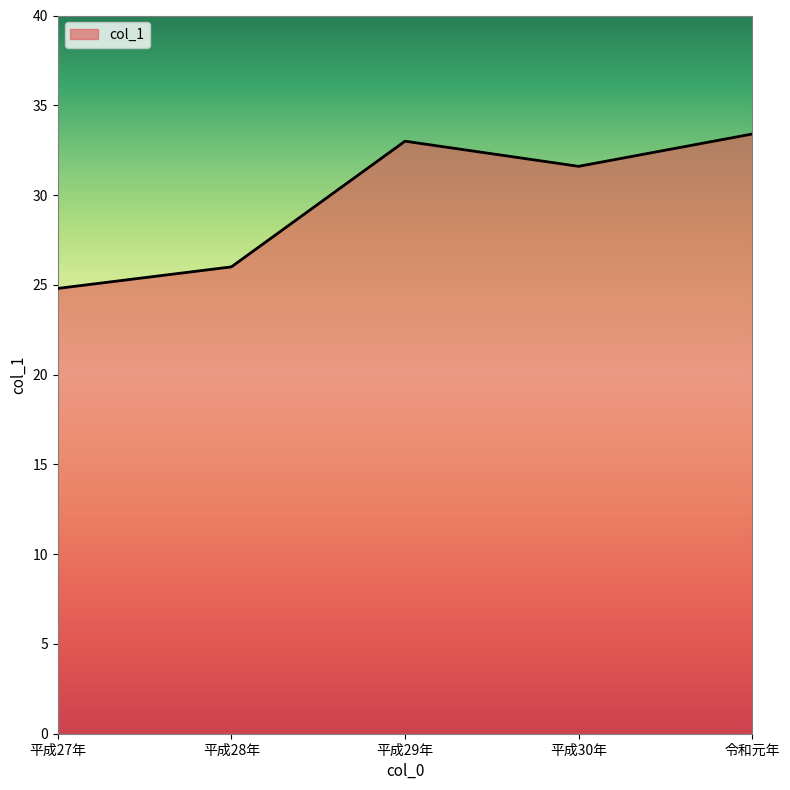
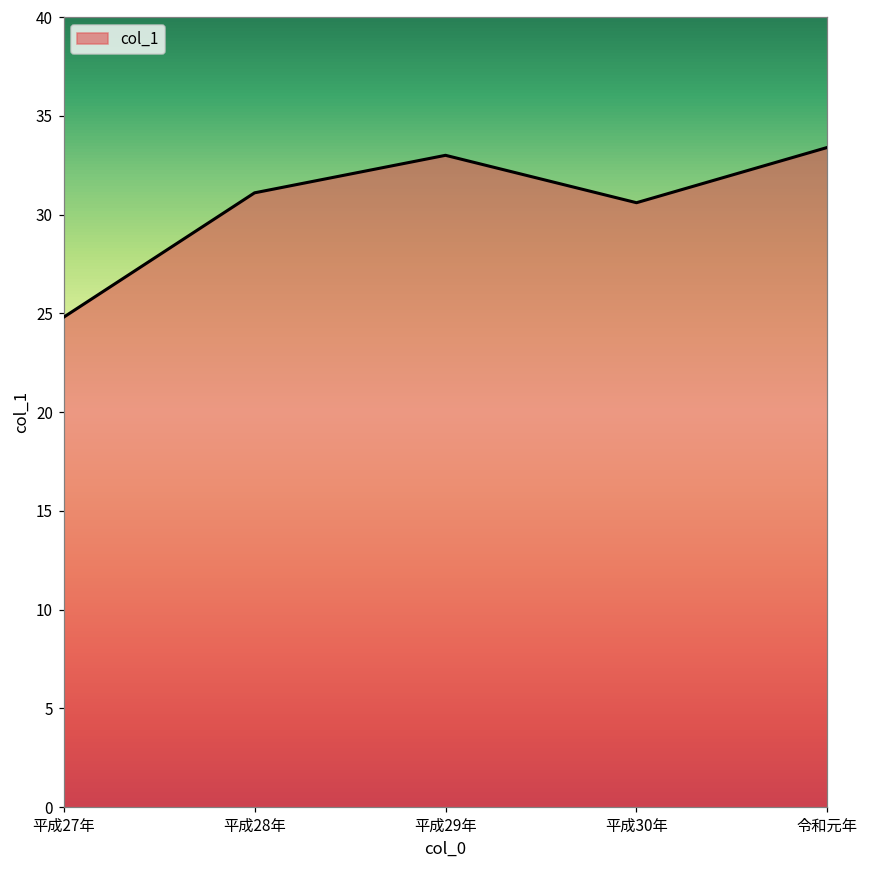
  {
    "平成27年": 24.8,
-   "平成28年": 26.0,
+   "平成28年": 31.1,
    "平成29年": 33.0,
-   "平成30年": 31.6,
+   "平成30年": 30.6,
    "令和元年": 33.4
  }
